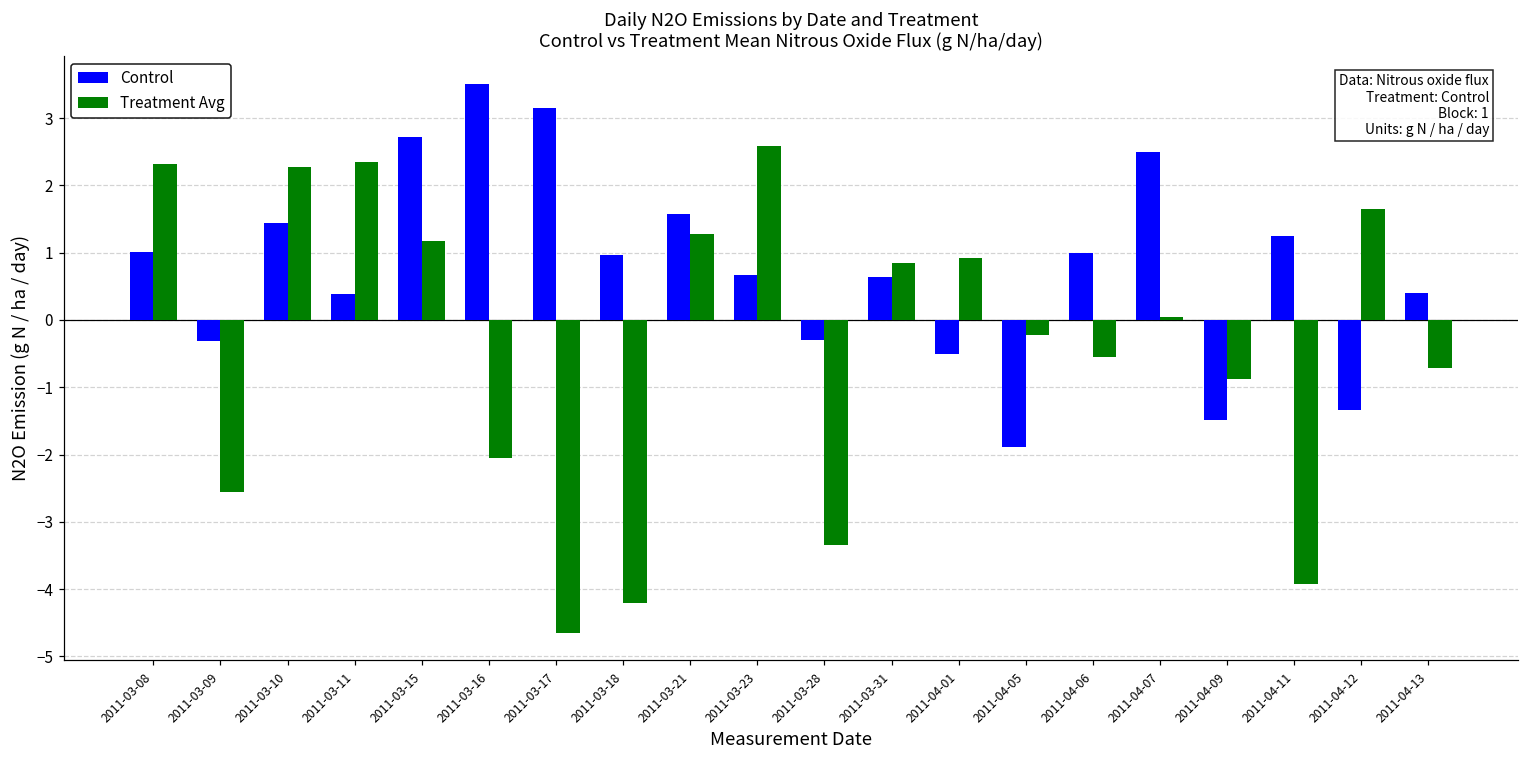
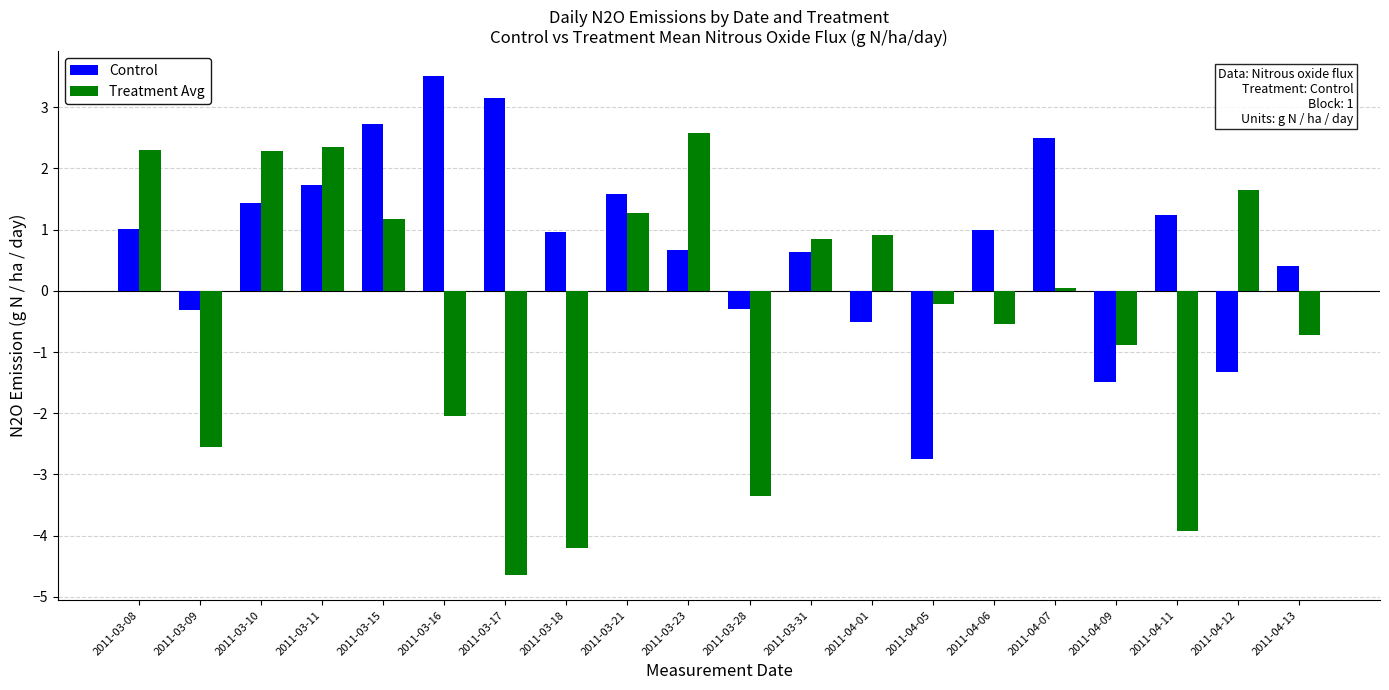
  {
    "Control": {
      "2011-03-08": 1.0,
      "2011-03-09": -0.3,
      "2011-03-10": 1.4,
-     "2011-03-11": 0.4,
+     "2011-03-11": 1.7,
      "2011-03-15": 2.7,
      "2011-03-16": 3.5,
      "2011-03-17": 3.2,
      "2011-03-18": 1.0,
      "2011-03-21": 1.6,
      "2011-03-23": 0.7,
      "2011-03-28": -0.3,
      "2011-03-31": 0.6,
      "2011-04-01": -0.5,
-     "2011-04-05": -1.9,
+     "2011-04-05": -2.7,
      "2011-04-06": 1.0,
      "2011-04-07": 2.5,
      "2011-04-09": -1.5,
      "2011-04-11": 1.2,
      "2011-04-12": -1.3,
      "2011-04-13": 0.4
    },
    "Treatment Avg": {
      "2011-03-08": 2.3,
      "2011-03-09": -2.6,
      "2011-03-10": 2.3,
      "2011-03-11": 2.4,
      "2011-03-15": 1.2,
      "2011-03-16": -2.1,
      "2011-03-17": -4.7,
      "2011-03-18": -4.2,
      "2011-03-21": 1.3,
      "2011-03-23": 2.6,
      "2011-03-28": -3.4,
      "2011-03-31": 0.9,
      "2011-04-01": 0.9,
      "2011-04-05": -0.2,
      "2011-04-06": -0.6,
      "2011-04-07": 0.1,
      "2011-04-09": -0.9,
      "2011-04-11": -3.9,
      "2011-04-12": 1.7,
      "2011-04-13": -0.7
    }
  }
